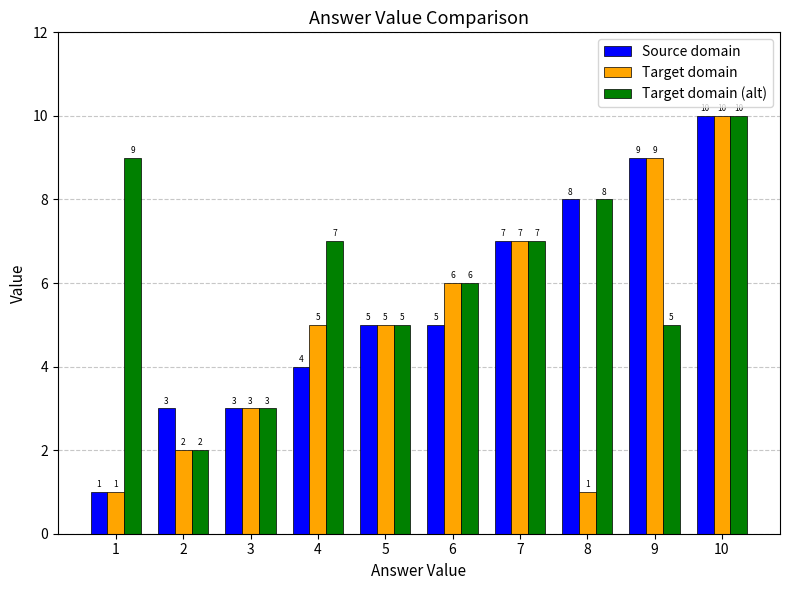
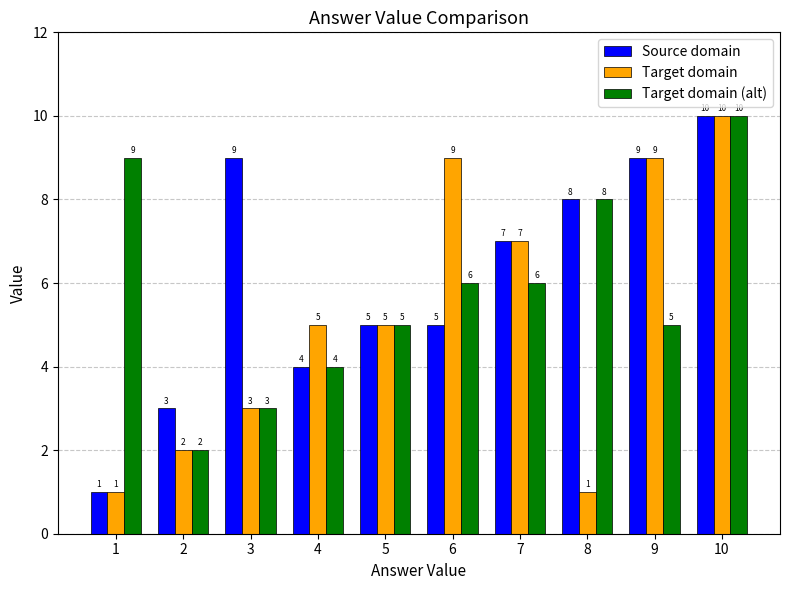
  {
    "Source domain": {
      "1": 1,
      "2": 3,
-     "3": 3,
+     "3": 9,
      "4": 4,
      "5": 5,
      "6": 5,
      "7": 7,
      "8": 8,
      "9": 9
    },
    "Target domain": {
      "1": 1,
      "2": 2,
      "3": 3,
      "4": 5,
      "5": 5,
-     "6": 6,
+     "6": 9,
      "7": 7,
      "8": 1,
      "9": 9
    },
    "Target domain (alt)": {
      "1": 9,
      "2": 2,
      "3": 3,
-     "4": 7,
+     "4": 4,
      "5": 5,
      "6": 6,
-     "7": 7,
+     "7": 6,
      "8": 8,
      "9": 5
    }
  }
